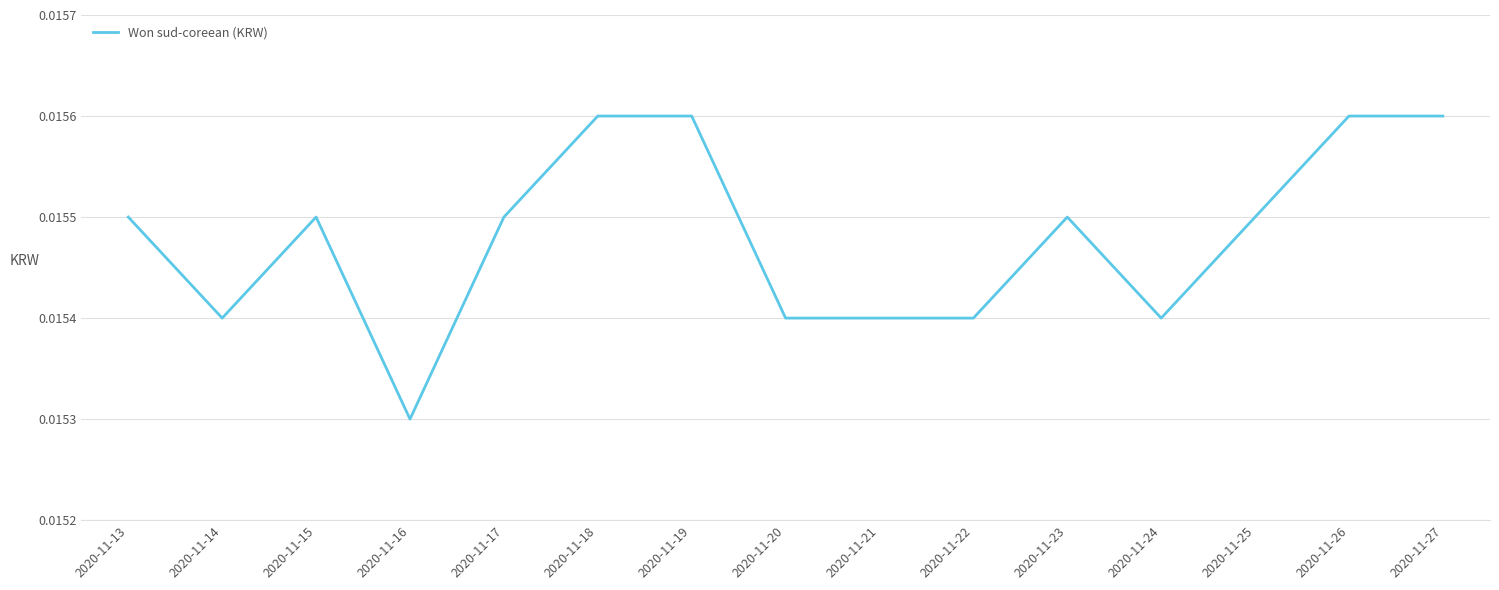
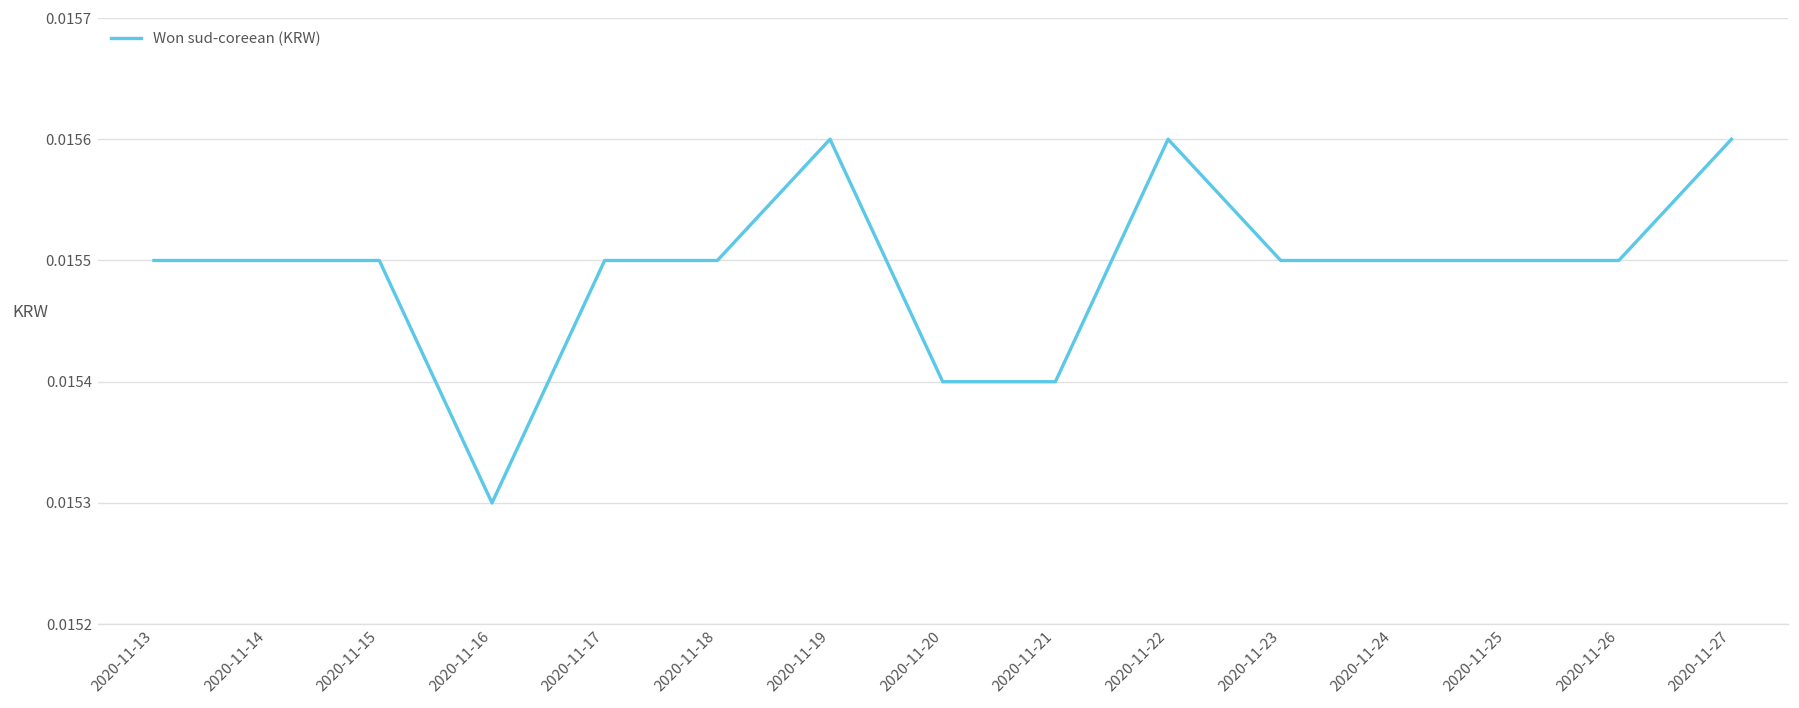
  {
    "2020-11-13": 0.0155,
-   "2020-11-14": 0.0154,
+   "2020-11-14": 0.0155,
    "2020-11-15": 0.0155,
    "2020-11-16": 0.0153,
    "2020-11-17": 0.0155,
-   "2020-11-18": 0.0156,
+   "2020-11-18": 0.0155,
    "2020-11-19": 0.0156,
    "2020-11-20": 0.0154,
    "2020-11-21": 0.0154,
-   "2020-11-22": 0.0154,
+   "2020-11-22": 0.0156,
    "2020-11-23": 0.0155,
-   "2020-11-24": 0.0154,
+   "2020-11-24": 0.0155,
    "2020-11-25": 0.0155,
-   "2020-11-26": 0.0156,
+   "2020-11-26": 0.0155,
    "2020-11-27": 0.0156
  }
